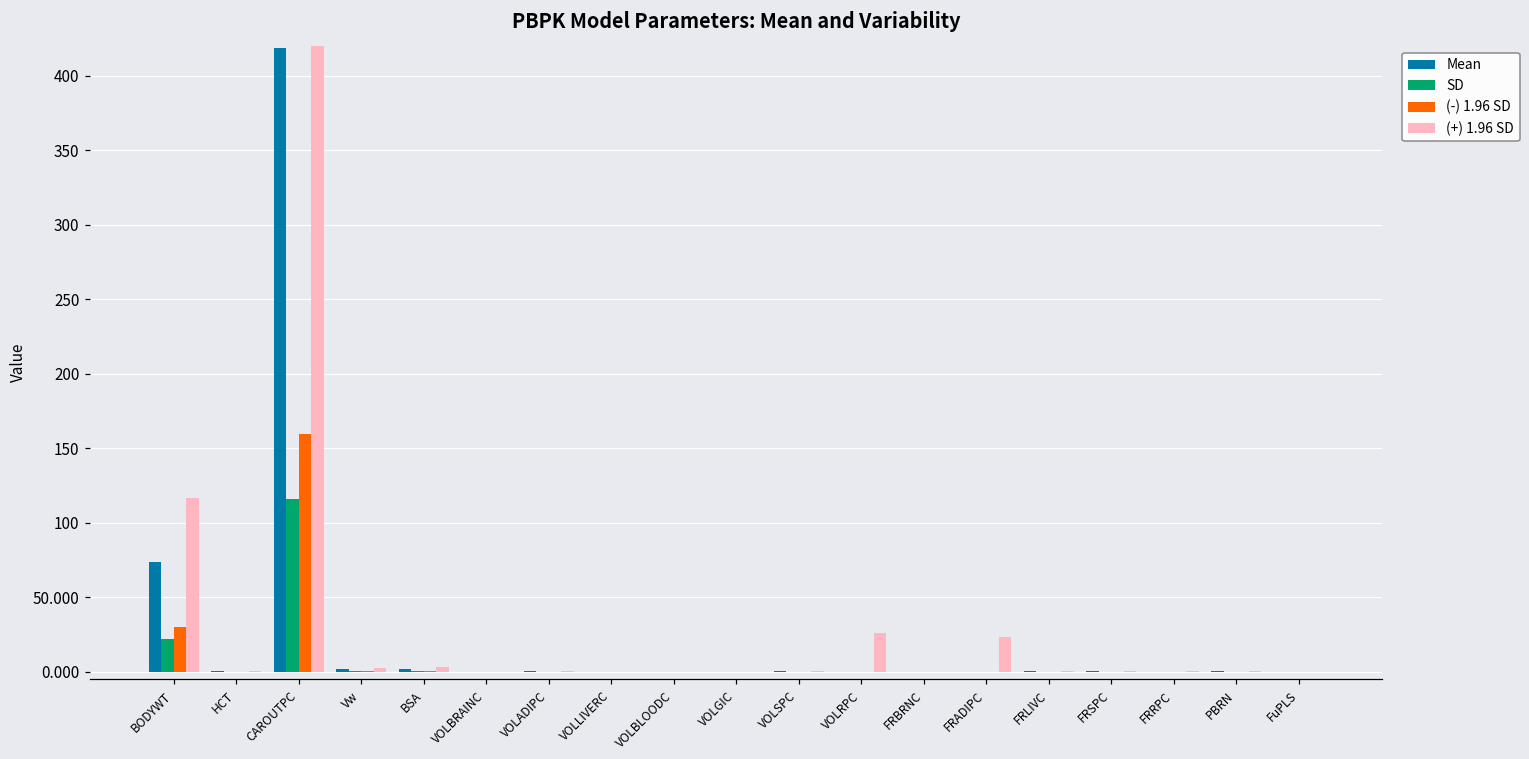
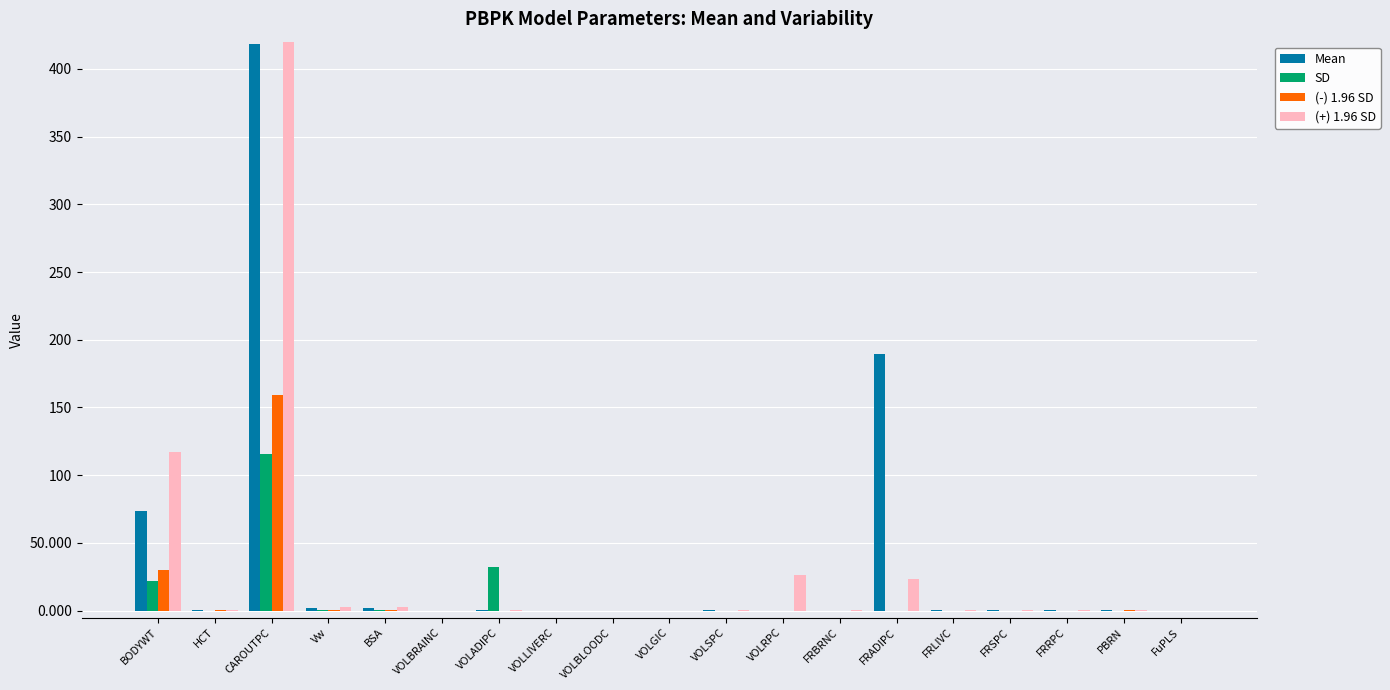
  {
    "Mean": {
      "BODYWT": 74,
      "CAROUTPC": 419,
-     "FRADIPC": 0
+     "FRADIPC": 189
    },
    "SD": {
      "BODYWT": 22,
      "CAROUTPC": 116,
-     "VOLADIPC": 0
+     "VOLADIPC": 33
    },
    "(-) 1.96 SD": {
      "BODYWT": 30,
      "CAROUTPC": 159
    },
    "(+) 1.96 SD": {
      "BODYWT": 117,
      "Vw": 3,
      "BSA": 3,
      "VOLRPC": 26,
      "FRADIPC": 23
    }
  }
